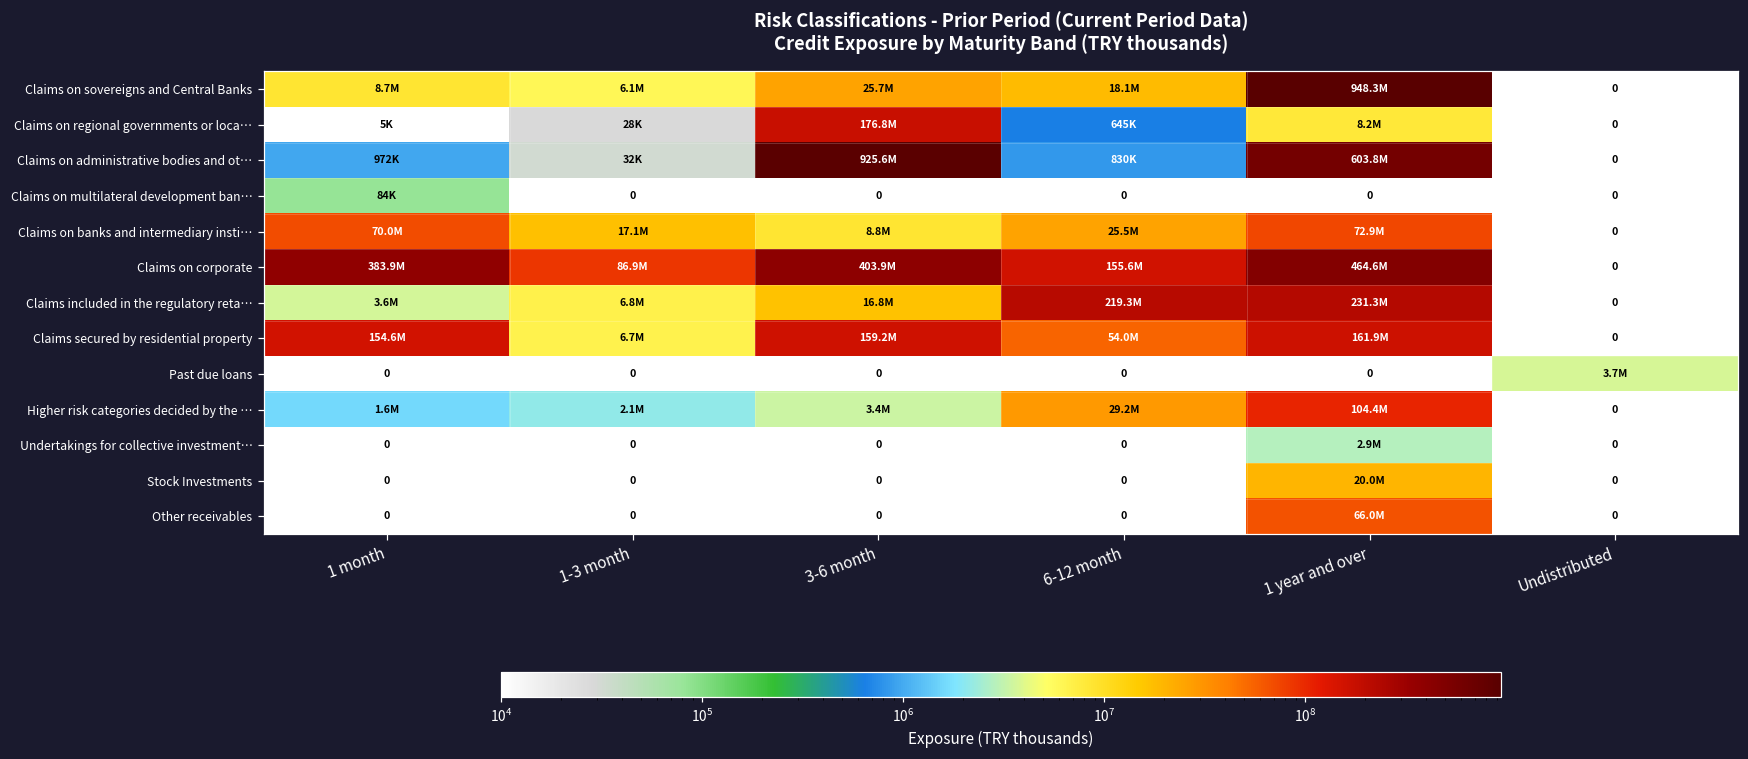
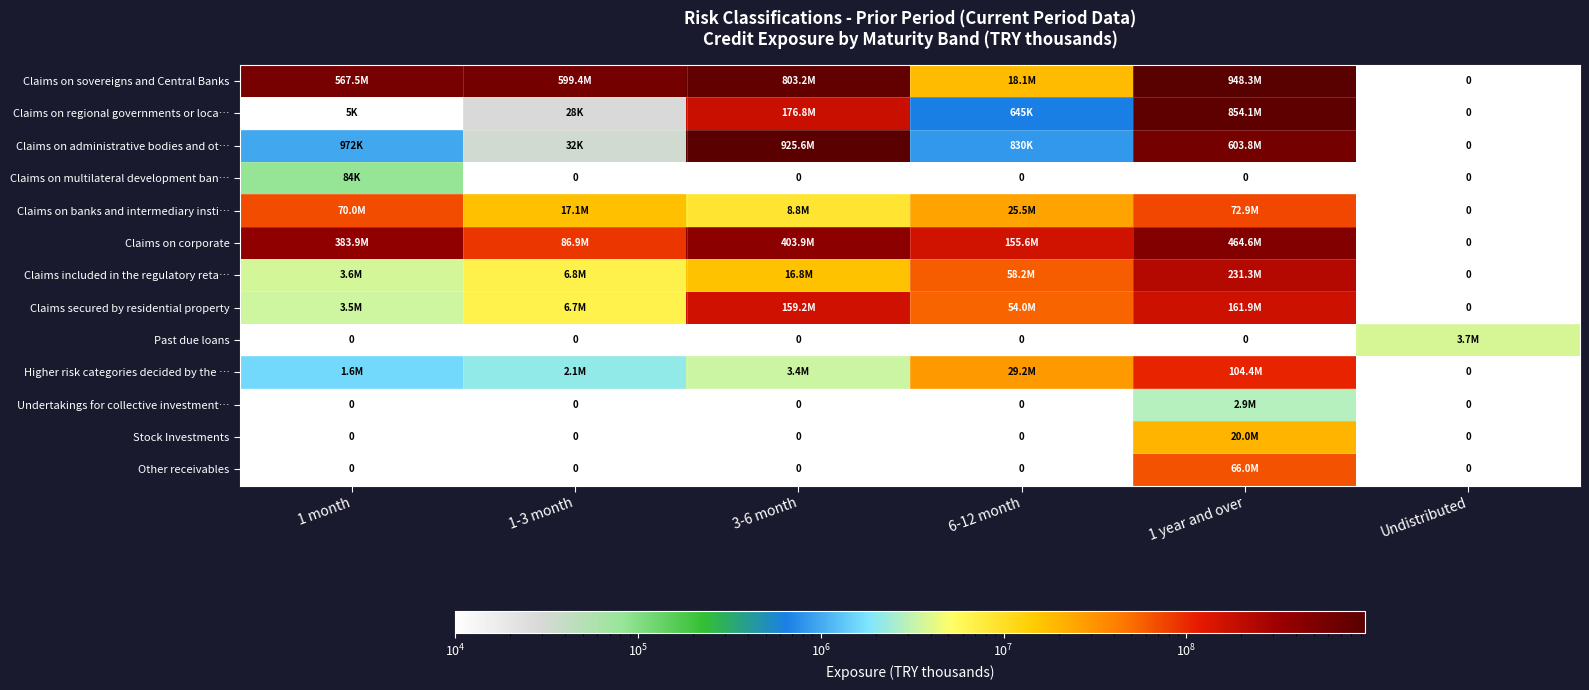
  {
    "Claims on sovereigns and Central Banks": {
-     "1 month": "8.7M",
-     "1-3 month": "6.1M",
-     "3-6 month": "25.7M",
+     "1 month": "567.5M",
+     "1-3 month": "599.4M",
+     "3-6 month": "803.2M",
      "6-12 month": "18.1M",
      "1 year and over": "948.3M",
      "Undistributed": "0"
    },
    "Claims on regional governments or loca…": {
      "1 month": "5K",
      "1-3 month": "28K",
      "3-6 month": "176.8M",
      "6-12 month": "645K",
-     "1 year and over": "8.2M",
+     "1 year and over": "854.1M",
      "Undistributed": "0"
    },
    "Claims on administrative bodies and ot…": {
      "1 month": "972K",
      "1-3 month": "32K",
      "3-6 month": "925.6M",
      "6-12 month": "830K",
      "1 year and over": "603.8M",
      "Undistributed": "0"
    },
    "Claims on multilateral development ban…": {
      "1 month": "84K",
      "1-3 month": "0",
      "3-6 month": "0",
      "6-12 month": "0",
      "1 year and over": "0",
      "Undistributed": "0"
    },
    "Claims on banks and intermediary insti…": {
      "1 month": "70.0M",
      "1-3 month": "17.1M",
      "3-6 month": "8.8M",
      "6-12 month": "25.5M",
      "1 year and over": "72.9M",
      "Undistributed": "0"
    },
    "Claims on corporate": {
      "1 month": "383.9M",
      "1-3 month": "86.9M",
      "3-6 month": "403.9M",
      "6-12 month": "155.6M",
      "1 year and over": "464.6M",
      "Undistributed": "0"
    },
    "Claims included in the regulatory reta…": {
      "1 month": "3.6M",
      "1-3 month": "6.8M",
      "3-6 month": "16.8M",
-     "6-12 month": "219.3M",
+     "6-12 month": "58.2M",
      "1 year and over": "231.3M",
      "Undistributed": "0"
    },
    "Claims secured by residential property": {
-     "1 month": "154.6M",
+     "1 month": "3.5M",
      "1-3 month": "6.7M",
      "3-6 month": "159.2M",
      "6-12 month": "54.0M",
      "1 year and over": "161.9M",
      "Undistributed": "0"
    },
    "Past due loans": {
      "1 month": "0",
      "1-3 month": "0",
      "3-6 month": "0",
      "6-12 month": "0",
      "1 year and over": "0",
      "Undistributed": "3.7M"
    },
    "Higher risk categories decided by the …": {
      "1 month": "1.6M",
      "1-3 month": "2.1M",
      "3-6 month": "3.4M",
      "6-12 month": "29.2M",
      "1 year and over": "104.4M",
      "Undistributed": "0"
    },
    "Undertakings for collective investment…": {
      "1 month": "0",
      "1-3 month": "0",
      "3-6 month": "0",
      "6-12 month": "0",
      "1 year and over": "2.9M",
      "Undistributed": "0"
    },
    "Stock Investments": {
      "1 month": "0",
      "1-3 month": "0",
      "3-6 month": "0",
      "6-12 month": "0",
      "1 year and over": "20.0M",
      "Undistributed": "0"
    },
    "Other receivables": {
      "1 month": "0",
      "1-3 month": "0",
      "3-6 month": "0",
      "6-12 month": "0",
      "1 year and over": "66.0M",
      "Undistributed": "0"
    }
  }
